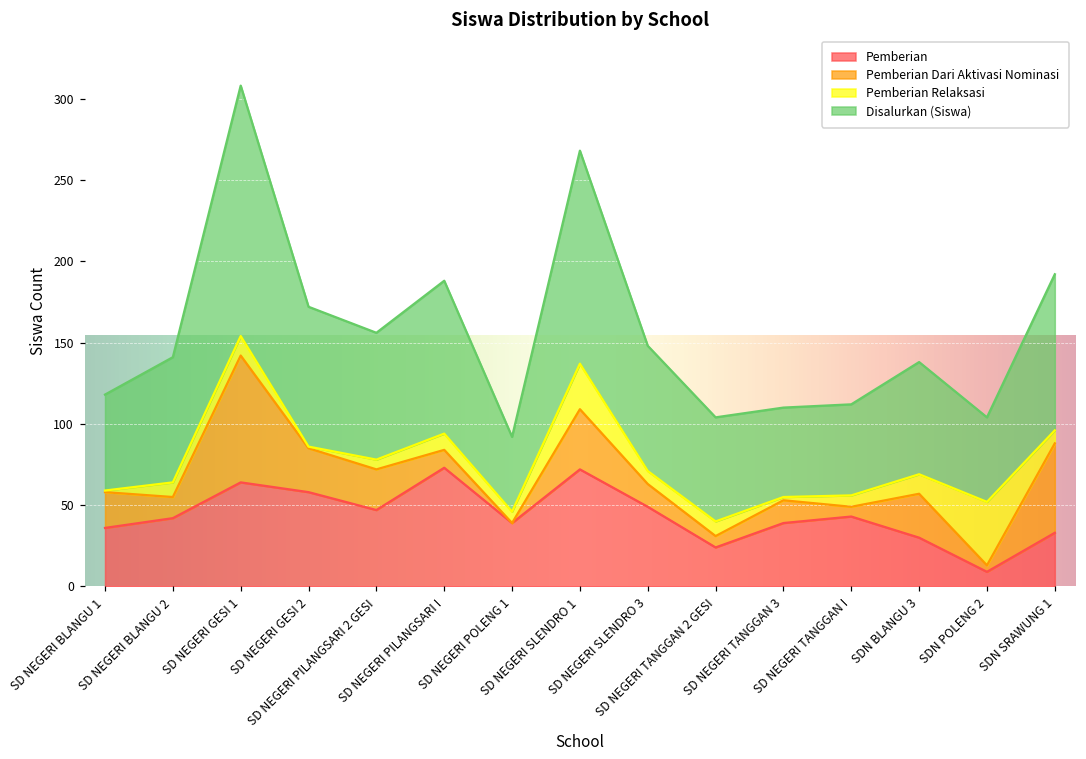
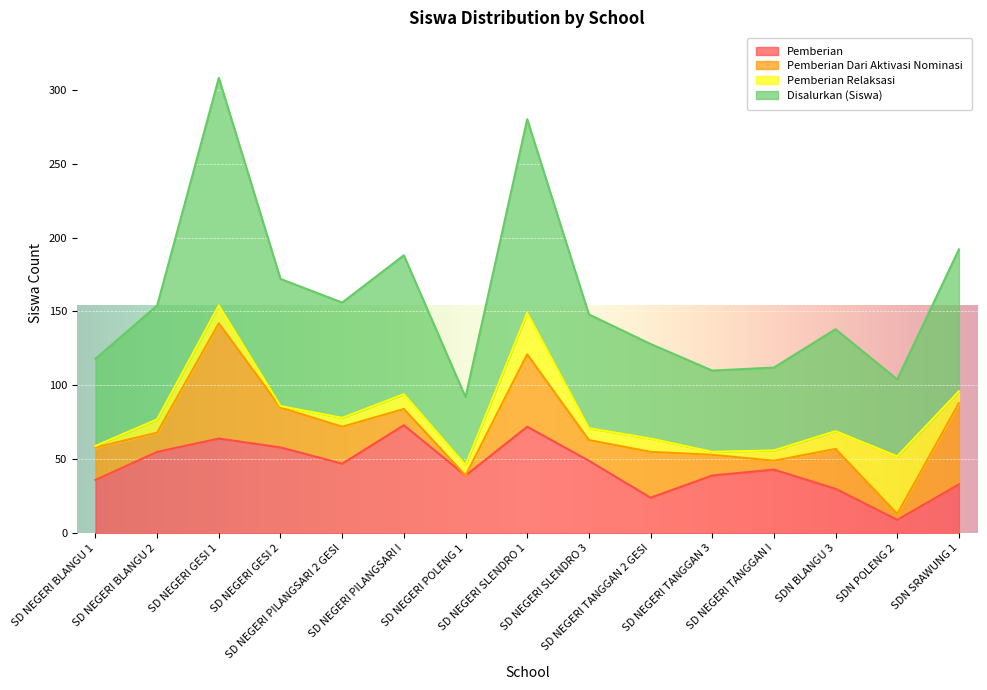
  {
    "Pemberian": {
      "SD NEGERI BLANGU 1": 36,
-     "SD NEGERI BLANGU 2": 42,
+     "SD NEGERI BLANGU 2": 55,
      "SD NEGERI GESI 1": 64,
      "SD NEGERI GESI 2": 58,
      "SD NEGERI PILANGSARI 2 GESI": 47,
      "SD NEGERI PILANGSARI I": 73,
      "SD NEGERI SLENDRO 1": 72,
      "SD NEGERI SLENDRO 3": 49,
      "SD NEGERI TANGGAN 2 GESI": 24,
      "SD NEGERI TANGGAN 3": 39,
      "SD NEGERI TANGGAN I": 43,
      "SDN BLANGU 3": 30,
      "SDN POLENG 2": 9,
      "SDN SRAWUNG 1": 33
    },
    "Pemberian Dari Aktivasi Nominasi": {
      "SD NEGERI BLANGU 2": 13,
      "SD NEGERI GESI 1": 78,
      "SD NEGERI PILANGSARI 2 GESI": 25,
      "SD NEGERI PILANGSARI I": 11,
-     "SD NEGERI SLENDRO 1": 37,
+     "SD NEGERI SLENDRO 1": 49,
      "SD NEGERI SLENDRO 3": 14,
-     "SD NEGERI TANGGAN 2 GESI": 7,
+     "SD NEGERI TANGGAN 2 GESI": 31,
      "SD NEGERI TANGGAN 3": 14,
      "SD NEGERI TANGGAN I": 6,
      "SDN BLANGU 3": 27,
      "SDN POLENG 2": 4,
      "SDN SRAWUNG 1": 55
    },
    "Pemberian Relaksasi": {
      "SD NEGERI BLANGU 2": 9,
      "SD NEGERI GESI 1": 12,
      "SD NEGERI PILANGSARI 2 GESI": 6,
      "SD NEGERI PILANGSARI I": 10,
      "SD NEGERI POLENG 1": 7,
      "SD NEGERI SLENDRO 1": 28,
      "SD NEGERI SLENDRO 3": 8,
      "SD NEGERI TANGGAN 2 GESI": 9,
      "SD NEGERI TANGGAN 3": 2,
      "SD NEGERI TANGGAN I": 7,
      "SDN BLANGU 3": 12,
      "SDN POLENG 2": 39,
      "SDN SRAWUNG 1": 8
    },
    "Disalurkan (Siswa)": {
      "SD NEGERI BLANGU 1": 59,
      "SD NEGERI BLANGU 2": 77,
      "SD NEGERI GESI 1": 154,
      "SD NEGERI GESI 2": 86,
      "SD NEGERI PILANGSARI 2 GESI": 78,
      "SD NEGERI PILANGSARI I": 94,
      "SD NEGERI POLENG 1": 46,
      "SD NEGERI SLENDRO 1": 131,
      "SD NEGERI SLENDRO 3": 77,
      "SD NEGERI TANGGAN 2 GESI": 64,
      "SD NEGERI TANGGAN 3": 55,
      "SD NEGERI TANGGAN I": 56,
      "SDN BLANGU 3": 69,
      "SDN POLENG 2": 52,
      "SDN SRAWUNG 1": 96
    }
  }
